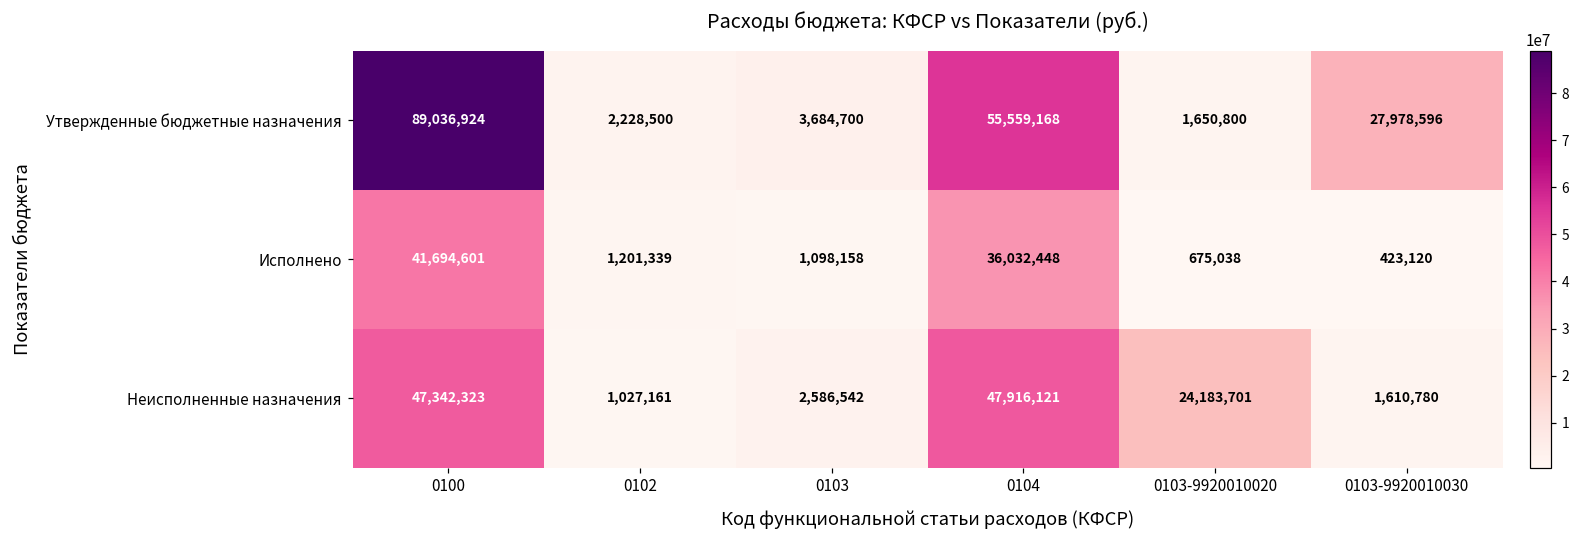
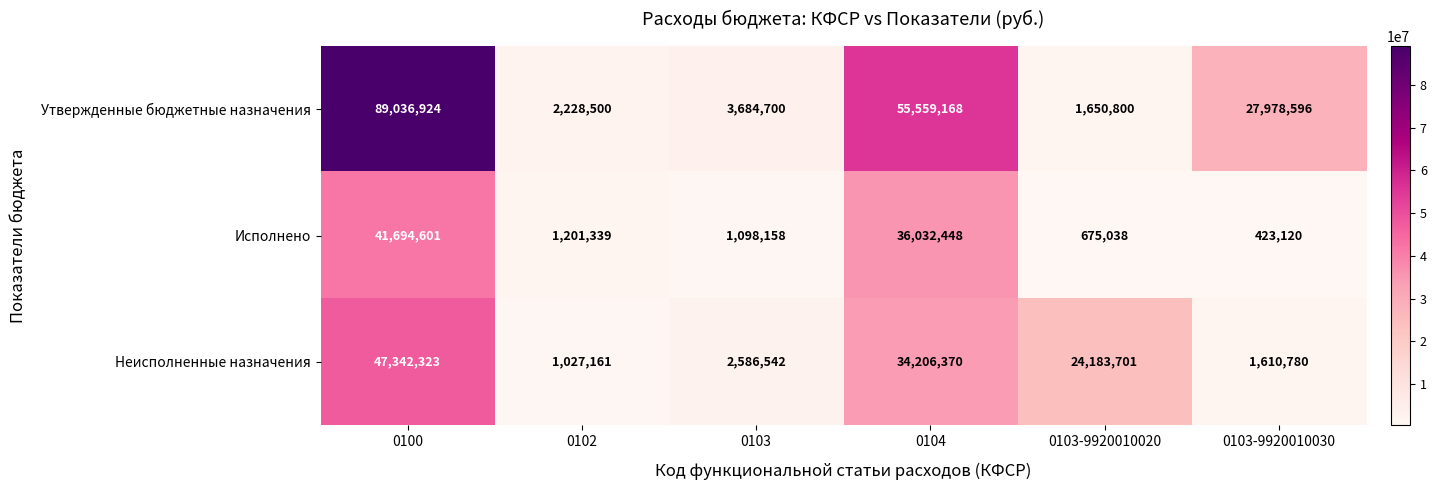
  {
    "Утвержденные бюджетные назначения": {
      "0100": "89,036,924",
      "0102": "2,228,500",
      "0103": "3,684,700",
      "0104": "55,559,168",
      "0103-9920010020": "1,650,800",
      "0103-9920010030": "27,978,596"
    },
    "Исполнено": {
      "0100": "41,694,601",
      "0102": "1,201,339",
      "0103": "1,098,158",
      "0104": "36,032,448",
      "0103-9920010020": "675,038",
      "0103-9920010030": "423,120"
    },
    "Неисполненные назначения": {
      "0100": "47,342,323",
      "0102": "1,027,161",
      "0103": "2,586,542",
-     "0104": "47,916,121",
+     "0104": "34,206,370",
      "0103-9920010020": "24,183,701",
      "0103-9920010030": "1,610,780"
    }
  }
